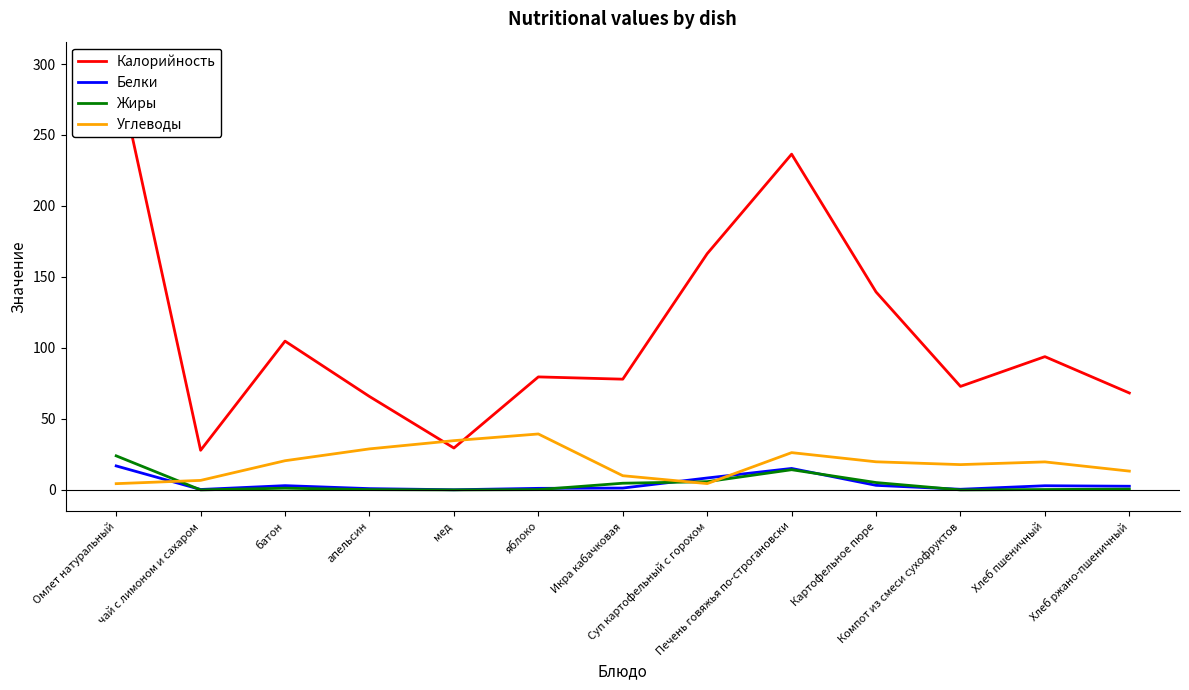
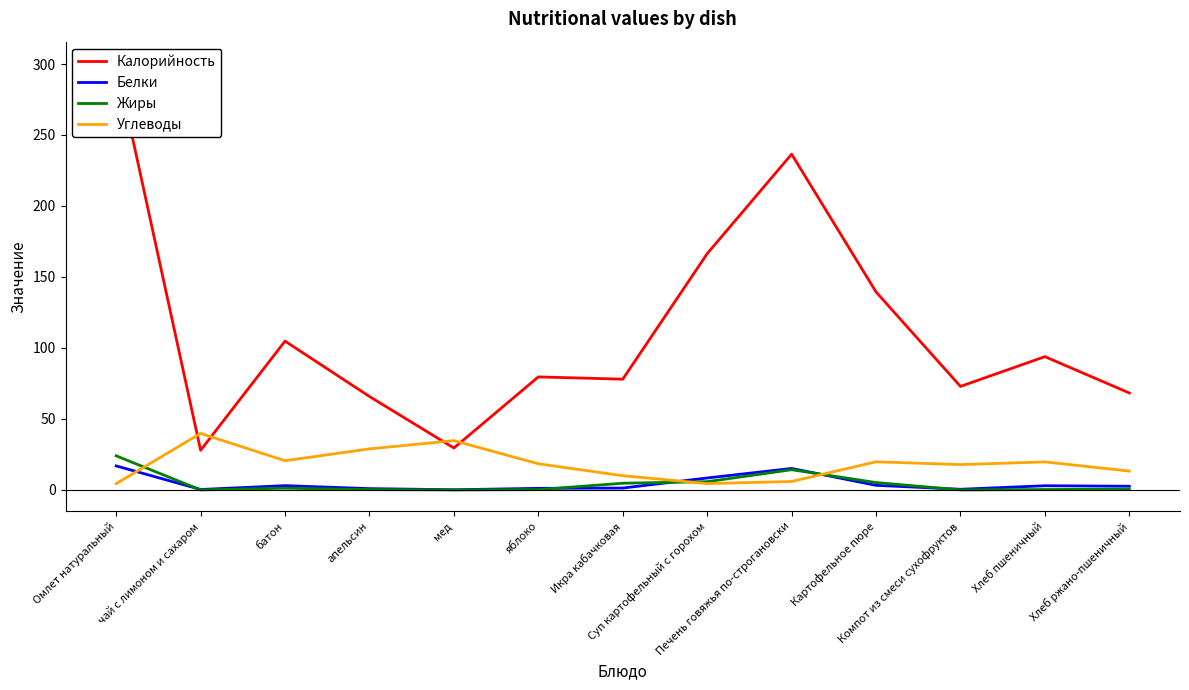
  {
    "Калорийность": {
      "чай с лимоном и сахаром": 28,
      "батон": 105,
      "апельсин": 66,
      "мед": 30,
      "яблоко": 80,
      "Икра кабачковая": 78,
      "Суп картофельный с горохом": 166,
      "Печень говяжья по-строгановски": 237,
      "Картофельное пюре": 139,
      "Компот из смеси сухофруктов": 73,
      "Хлеб пшеничный": 94,
      "Хлеб ржано-пшеничный": 68
    },
    "Белки": {
      "Омлет натуральный": 17,
      "батон": 3,
      "Икра кабачковая": 1,
      "Суп картофельный с горохом": 8,
      "Картофельное пюре": 3,
      "Хлеб пшеничный": 3,
      "Хлеб ржано-пшеничный": 3
    },
    "Жиры": {
      "Омлет натуральный": 24,
      "батон": 1,
      "Икра кабачковая": 5,
      "Картофельное пюре": 5,
      "Хлеб пшеничный": 0,
      "Хлеб ржано-пшеничный": 1
    },
    "Углеводы": {
      "Омлет натуральный": 4,
-     "чай с лимоном и сахаром": 7,
+     "чай с лимоном и сахаром": 40,
      "батон": 21,
      "апельсин": 29,
      "мед": 35,
-     "яблоко": 39,
+     "яблоко": 18,
      "Икра кабачковая": 10,
-     "Печень говяжья по-строгановски": 26,
+     "Печень говяжья по-строгановски": 6,
      "Картофельное пюре": 20,
      "Компот из смеси сухофруктов": 18,
      "Хлеб пшеничный": 20,
      "Хлеб ржано-пшеничный": 13
    }
  }
